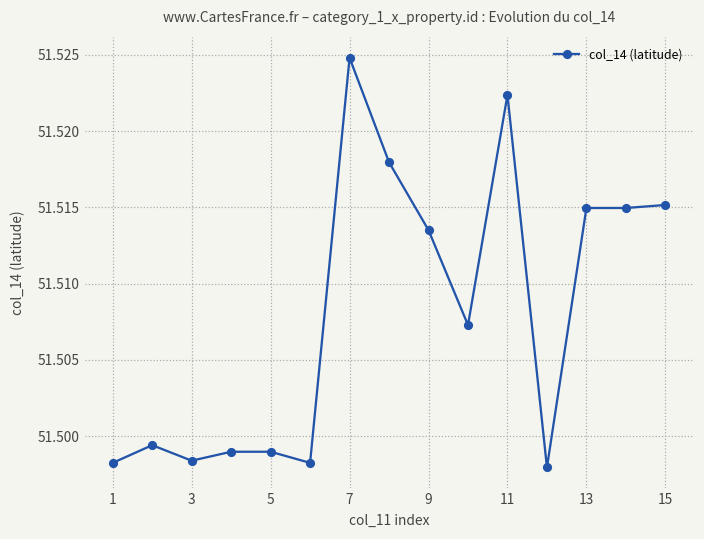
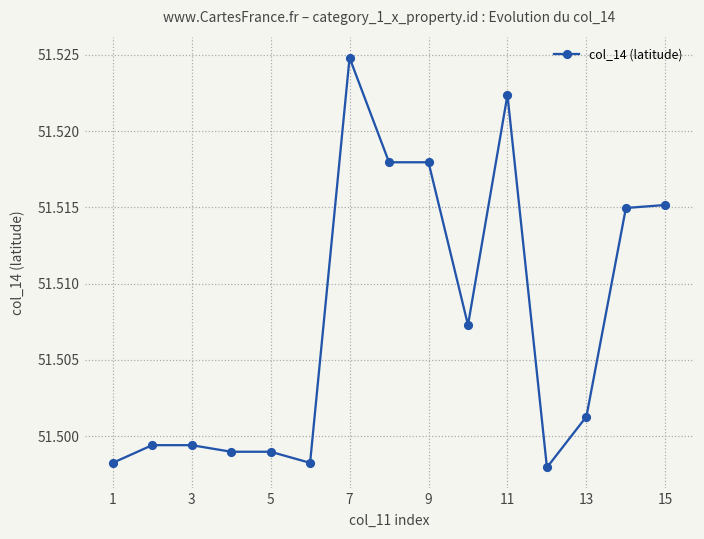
  {
    "1": 51.4982,
-   "3": 51.4984,
+   "3": 51.4994,
    "5": 51.4990,
    "7": 51.5248,
-   "9": 51.5135,
+   "9": 51.5180,
    "11": 51.5224,
-   "13": 51.5150,
+   "13": 51.5013,
    "15": 51.5152
  }
